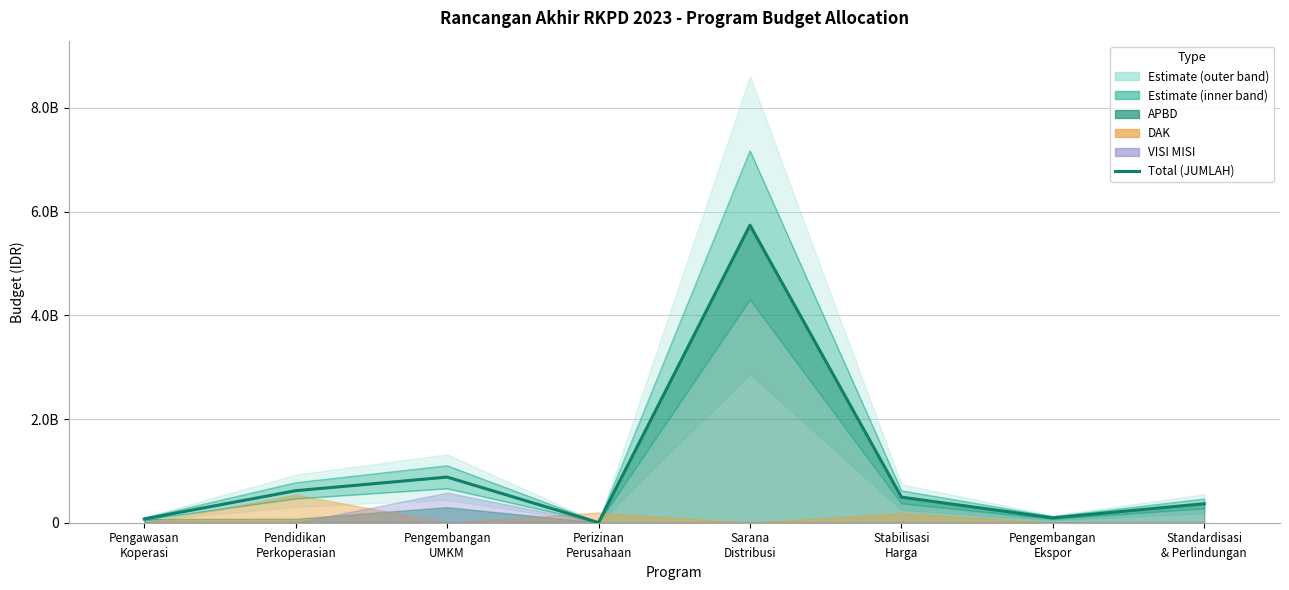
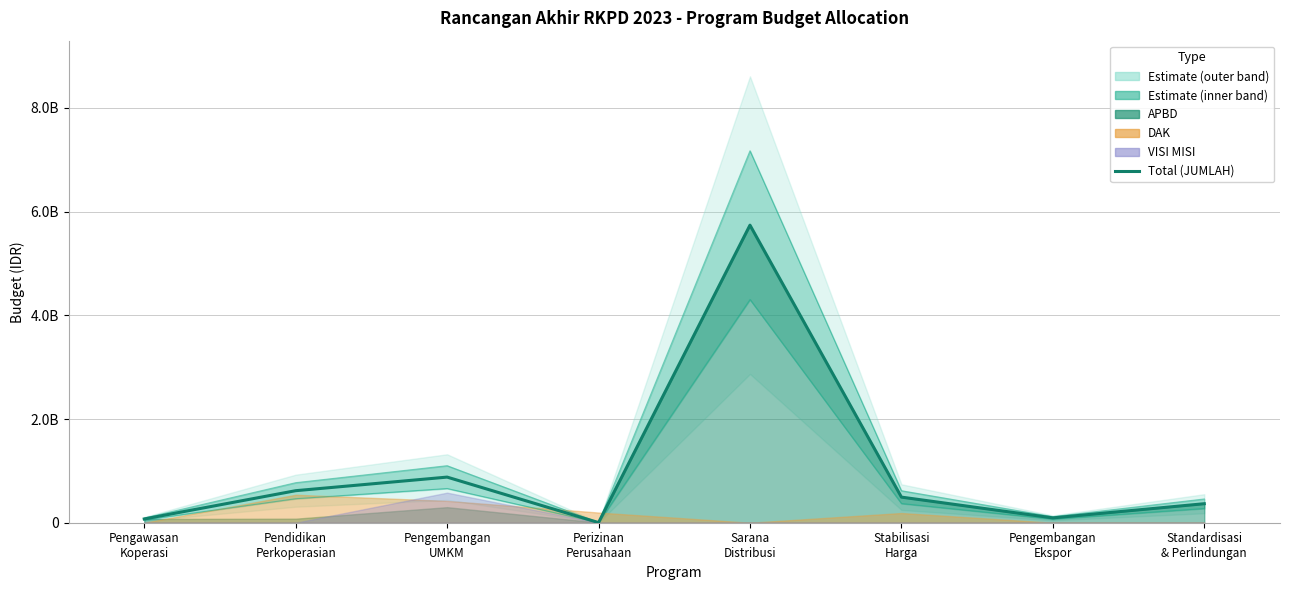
  {
    "DAK": {
      "Pendidikan Perkoperasian": 500000000,
-     "Pengembangan UMKM": 0,
+     "Pengembangan UMKM": 400000000,
      "Perizinan Perusahaan": 200000000,
      "Stabilisasi Harga": 200000000
    }
  }
